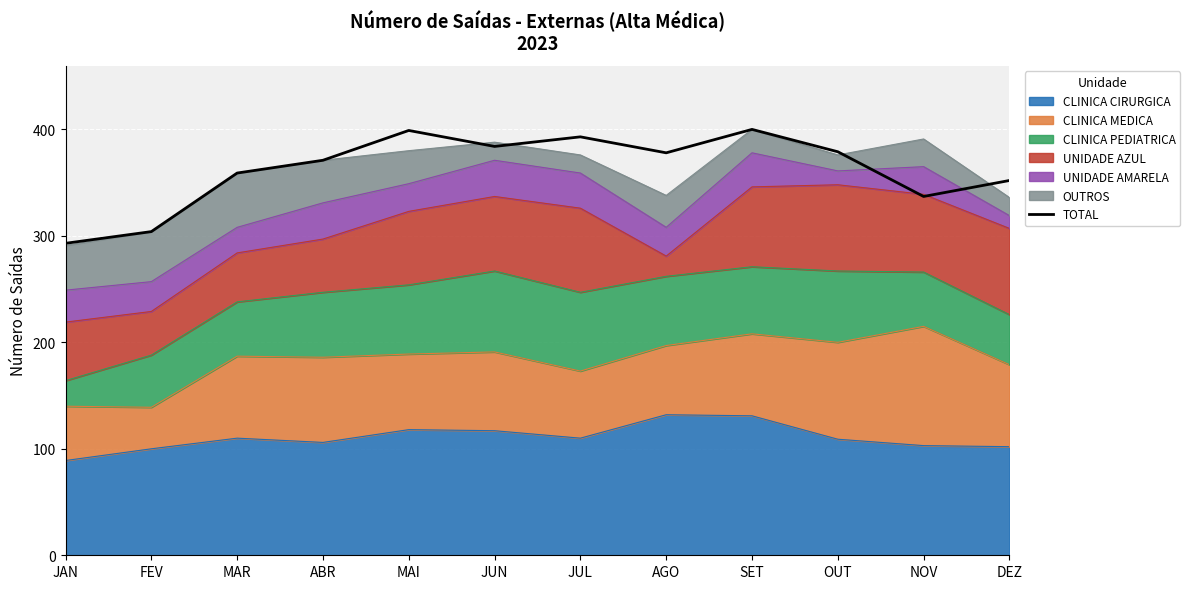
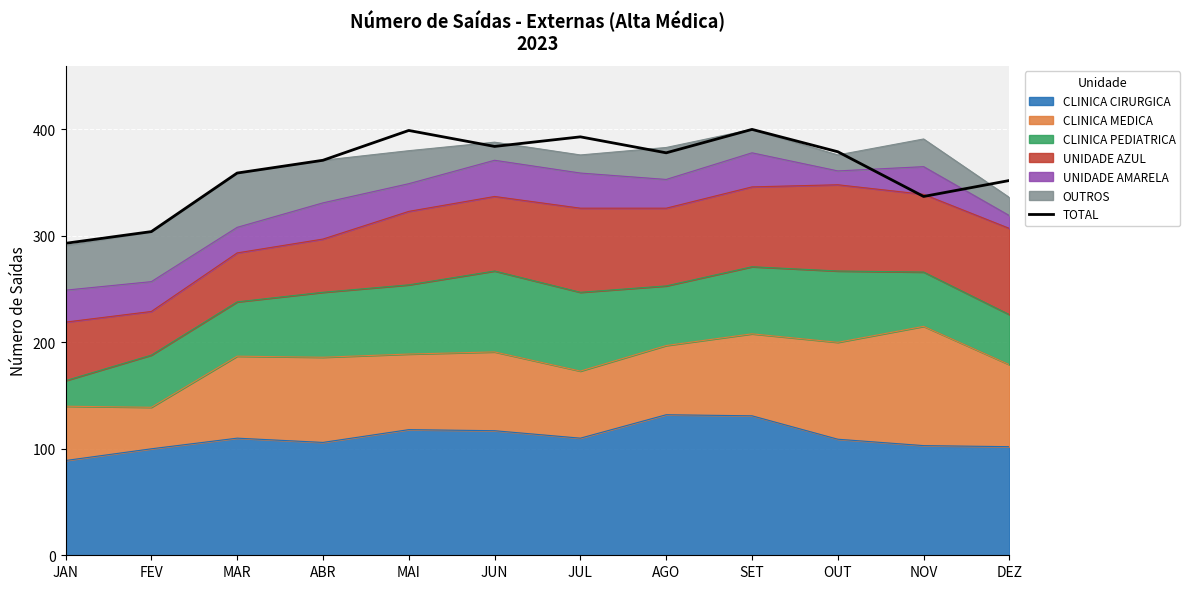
  {
    "CLINICA CIRURGICA": {
      "JAN": 89,
      "FEV": 100,
      "MAR": 110,
      "ABR": 106,
      "MAI": 118,
      "JUN": 117,
      "JUL": 110,
      "AGO": 132,
      "SET": 131,
      "OUT": 109,
      "NOV": 103,
      "DEZ": 102
    },
    "CLINICA MEDICA": {
      "JAN": 51,
      "FEV": 39,
      "MAR": 77,
      "ABR": 80,
      "MAI": 71,
      "JUN": 74,
      "JUL": 63,
      "AGO": 65,
      "SET": 77,
      "OUT": 91,
      "NOV": 112,
      "DEZ": 77
    },
    "CLINICA PEDIATRICA": {
      "JAN": 24,
      "FEV": 49,
      "MAR": 51,
      "ABR": 61,
      "MAI": 65,
      "JUN": 76,
      "JUL": 74,
-     "AGO": 65,
+     "AGO": 56,
      "SET": 63,
      "OUT": 67,
      "NOV": 51,
      "DEZ": 47
    },
    "UNIDADE AZUL": {
      "JAN": 55,
      "FEV": 41,
      "MAR": 46,
      "ABR": 50,
      "MAI": 69,
      "JUN": 70,
      "JUL": 79,
-     "AGO": 19,
+     "AGO": 73,
      "SET": 75,
      "OUT": 81,
      "DEZ": 81
    },
    "UNIDADE AMARELA": {
      "JAN": 30,
      "FEV": 28,
      "MAR": 24,
      "ABR": 34,
      "MAI": 26,
      "JUN": 34,
      "JUL": 33,
      "AGO": 27,
      "SET": 32,
      "OUT": 13,
      "NOV": 26,
      "DEZ": 12
    },
    "OUTROS": {
      "MAI": 31,
      "JUN": 17,
      "JUL": 17,
      "AGO": 30,
      "OUT": 15,
      "NOV": 26,
      "DEZ": 17
    },
    "TOTAL": {
      "MAI": 399,
      "JUN": 384,
      "JUL": 393,
      "AGO": 378,
      "OUT": 379,
      "DEZ": 352
    }
  }
